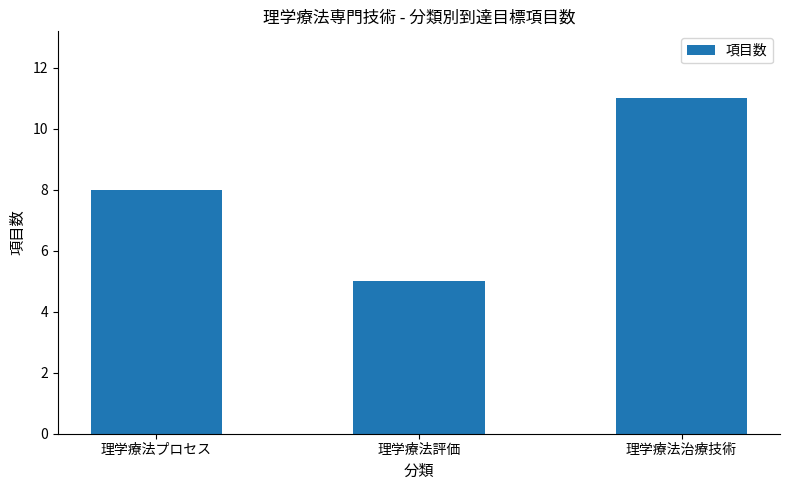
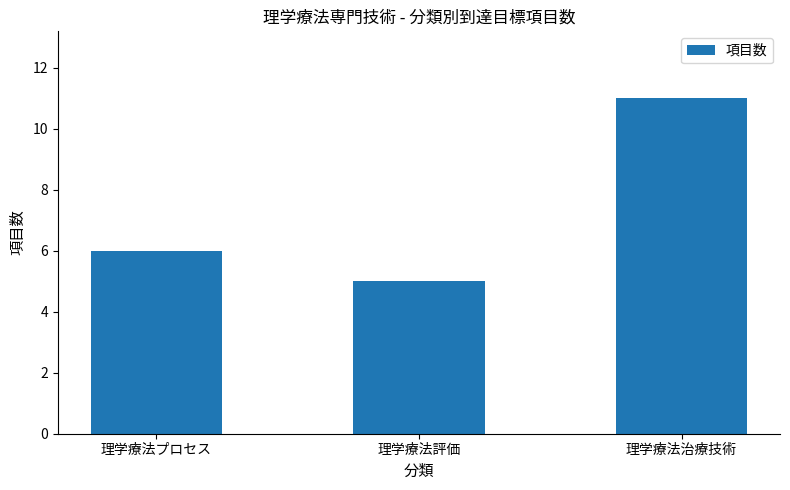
  {
-   "理学療法プロセス": 8,
+   "理学療法プロセス": 6,
    "理学療法評価": 5,
    "理学療法治療技術": 11
  }
